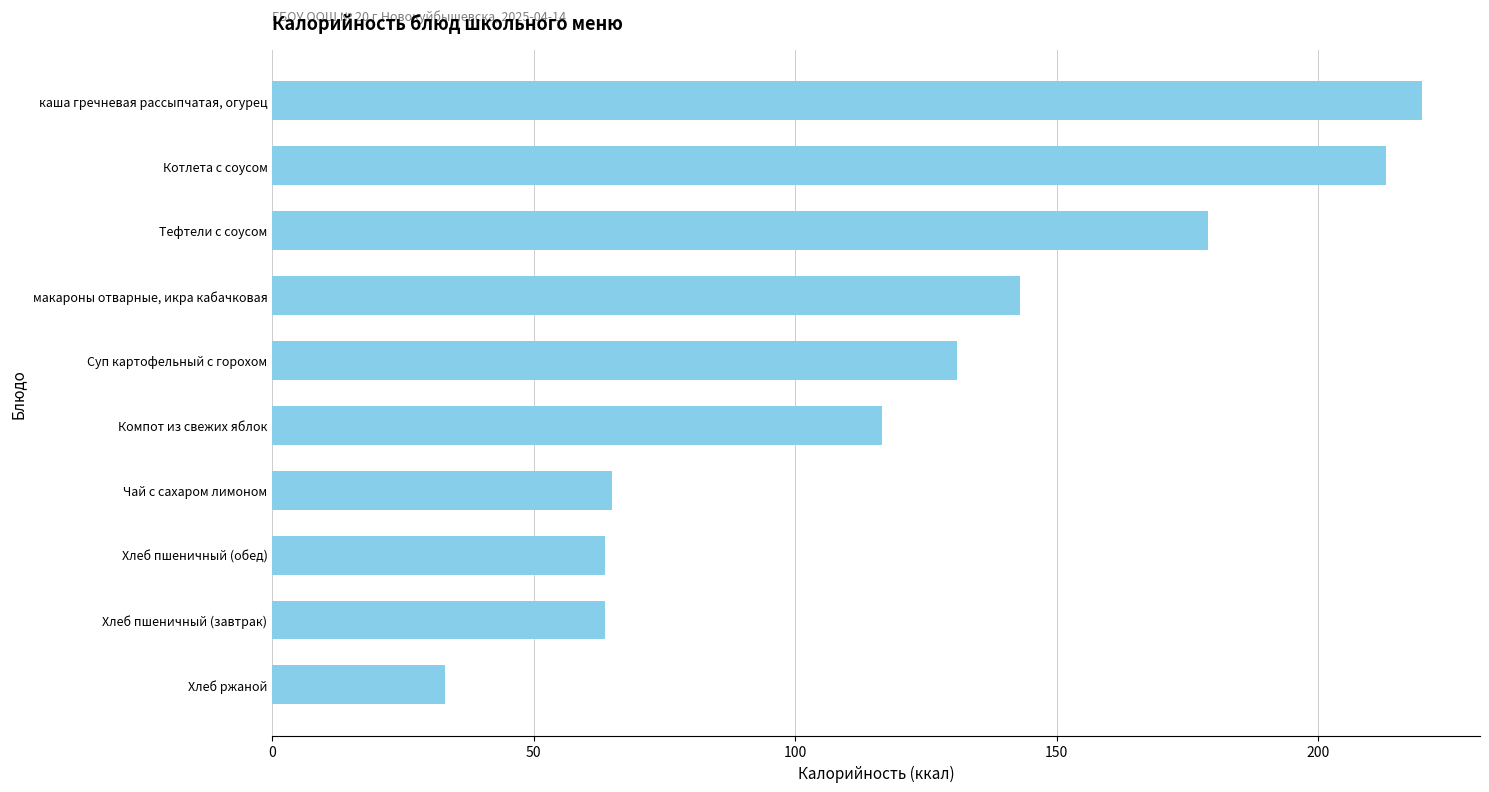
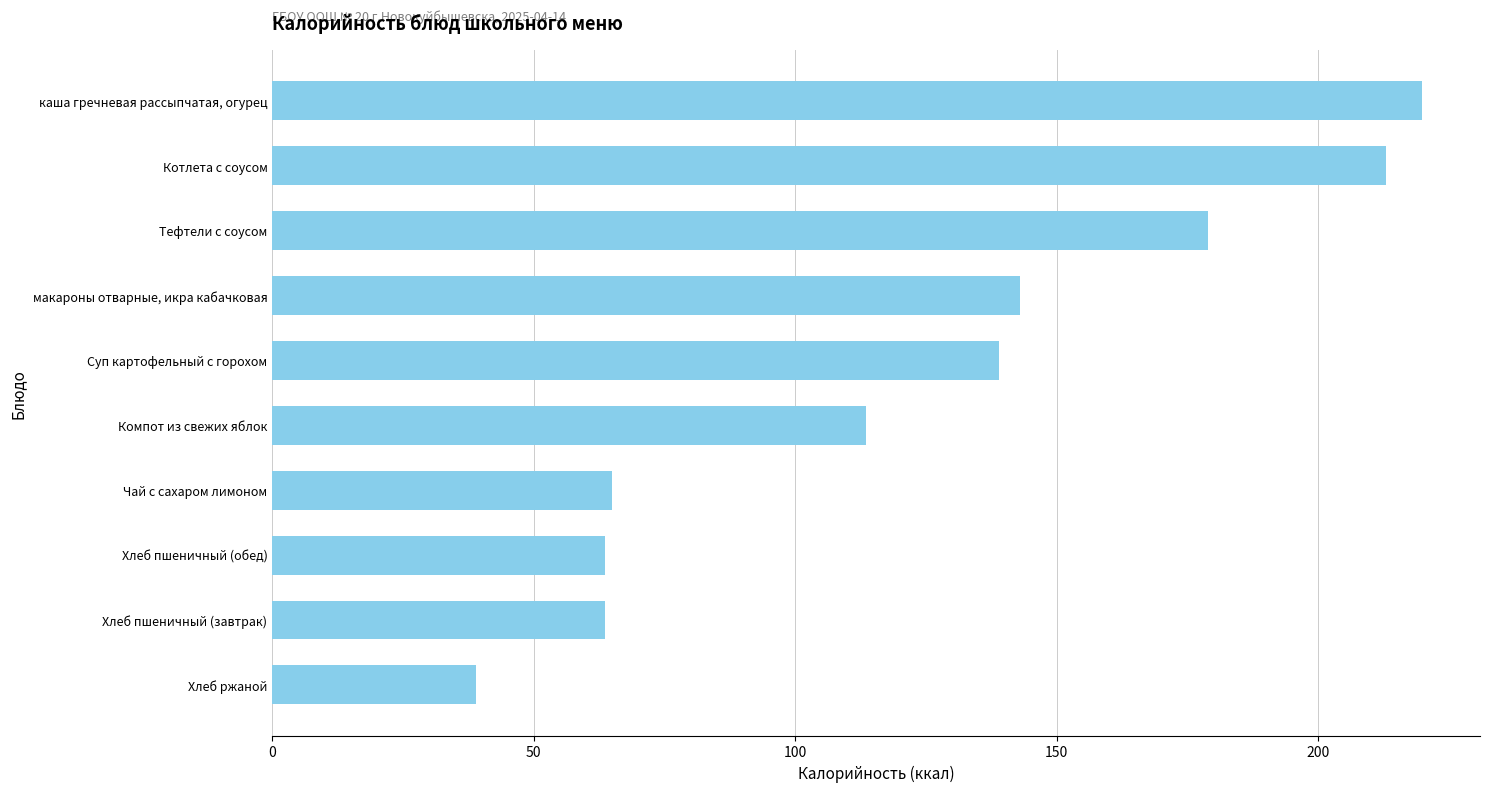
  {
    "каша гречневая рассыпчатая, огурец": 220,
    "Котлета с соусом": 213,
    "Тефтели с соусом": 179,
    "макароны отварные, икра кабачковая": 143,
-   "Суп картофельный с горохом": 131,
-   "Компот из свежих яблок": 117,
+   "Суп картофельный с горохом": 139,
+   "Компот из свежих яблок": 114,
    "Чай с сахаром лимоном": 65,
    "Хлеб пшеничный (обед)": 64,
    "Хлеб пшеничный (завтрак)": 64,
-   "Хлеб ржаной": 33
+   "Хлеб ржаной": 39
  }
